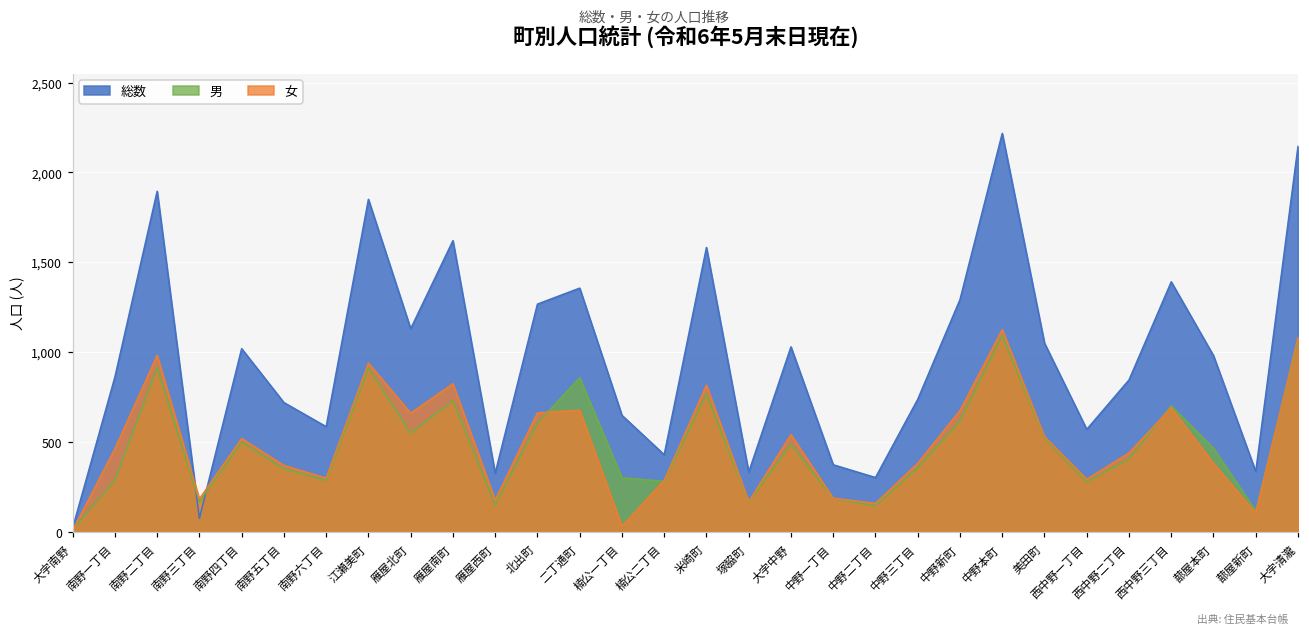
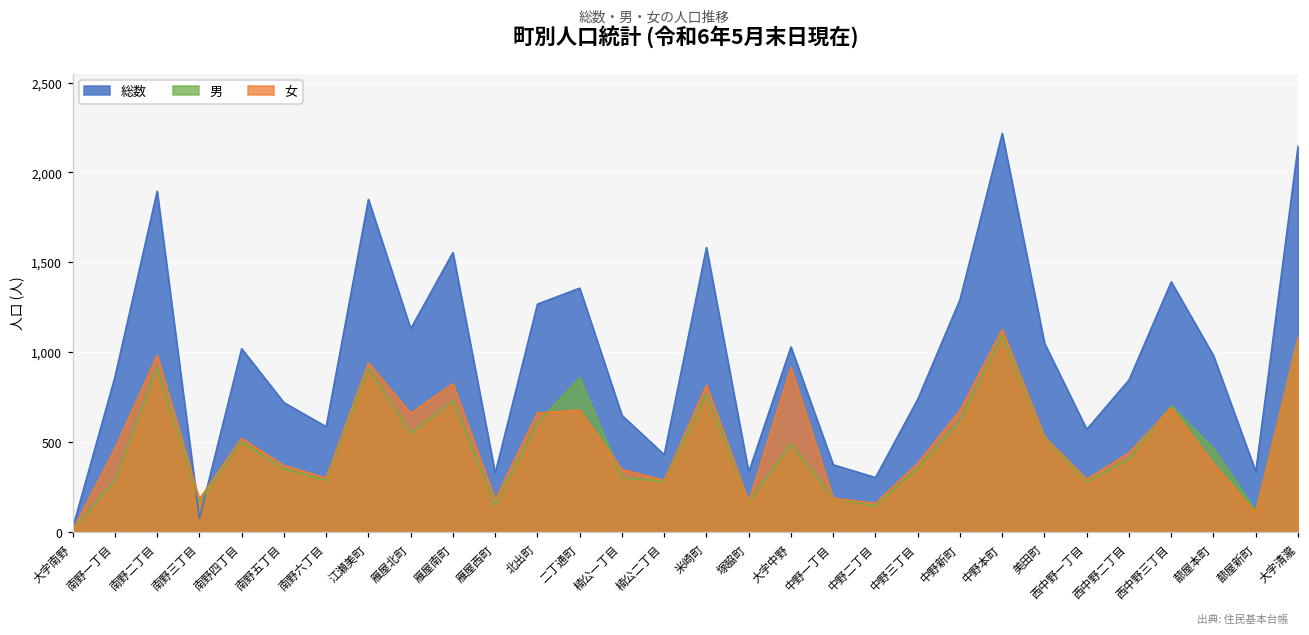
  {
    "総数": {
      "南野一丁目": "860",
      "南野二丁目": "1,900",
      "南野三丁目": "80",
      "南野四丁目": "1,020",
      "南野五丁目": "720",
      "南野六丁目": "590",
      "江瀬美町": "1,850",
      "雁屋北町": "1,130",
-     "雁屋南町": "1,620",
+     "雁屋南町": "1,550",
      "雁屋西町": "330",
      "北出町": "1,270",
      "二丁通町": "1,360",
      "楠公一丁目": "650",
      "楠公二丁目": "430",
      "米崎町": "1,580",
      "塚脇町": "330",
      "大字中野": "1,030",
      "中野一丁目": "370",
      "中野二丁目": "300",
      "中野三丁目": "740",
      "中野新町": "1,290",
      "中野本町": "2,220",
      "美田町": "1,050",
      "西中野一丁目": "570",
      "西中野二丁目": "850",
      "西中野三丁目": "1,390",
      "蔀屋本町": "980",
      "蔀屋新町": "340",
      "大字清瀧": "2,150"
    },
    "男": {
      "南野一丁目": "290",
      "南野二丁目": "910",
      "南野四丁目": "500",
      "南野五丁目": "350",
      "江瀬美町": "910",
      "雁屋北町": "550",
      "雁屋南町": "730",
      "雁屋西町": "150",
      "北出町": "610",
      "二丁通町": "860",
      "楠公一丁目": "300",
      "米崎町": "770",
      "大字中野": "490",
      "中野三丁目": "360",
      "中野新町": "620",
      "中野本町": "1,090",
      "西中野二丁目": "410",
      "蔀屋本町": "470",
      "大字清瀧": "1,060"
    },
    "女": {
      "南野一丁目": "460",
      "南野二丁目": "980",
      "南野四丁目": "520",
      "南野五丁目": "370",
      "江瀬美町": "940",
      "雁屋北町": "660",
      "雁屋南町": "820",
      "雁屋西町": "180",
      "北出町": "660",
      "二丁通町": "680",
-     "楠公一丁目": "30",
+     "楠公一丁目": "350",
      "米崎町": "820",
-     "大字中野": "540",
+     "大字中野": "920",
      "中野三丁目": "380",
      "中野新町": "680",
      "中野本町": "1,130",
      "西中野二丁目": "440",
      "蔀屋本町": "380",
      "大字清瀧": "1,080"
    }
  }
